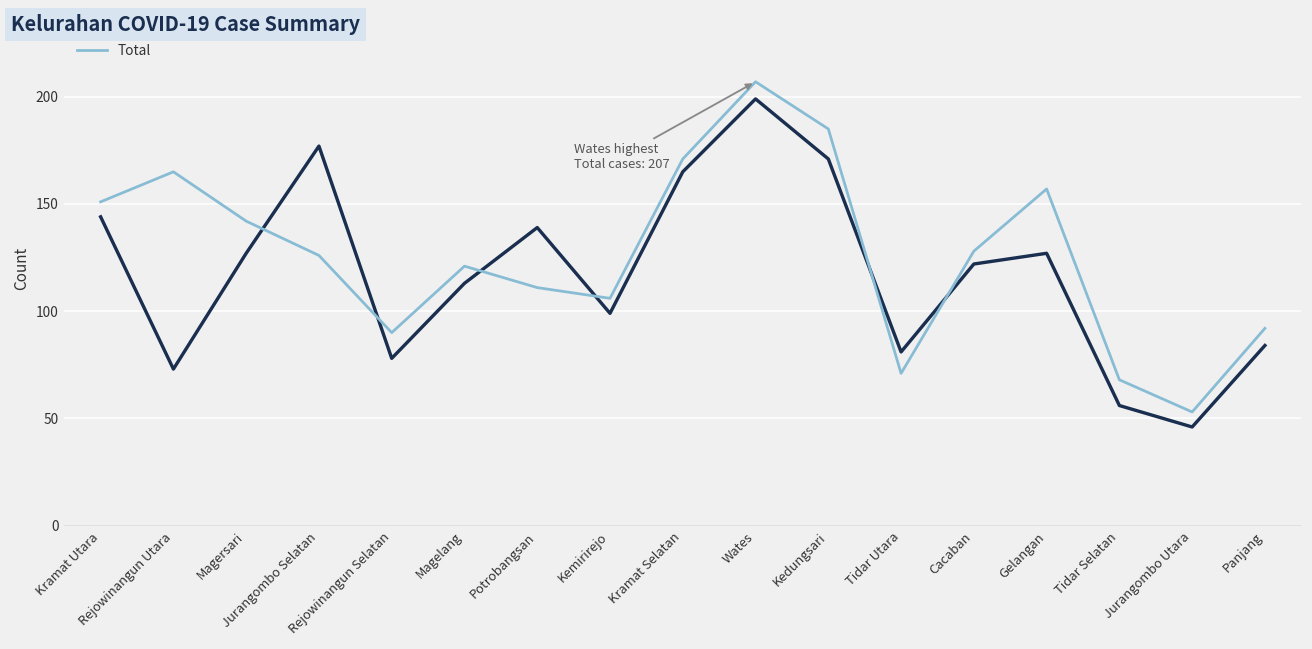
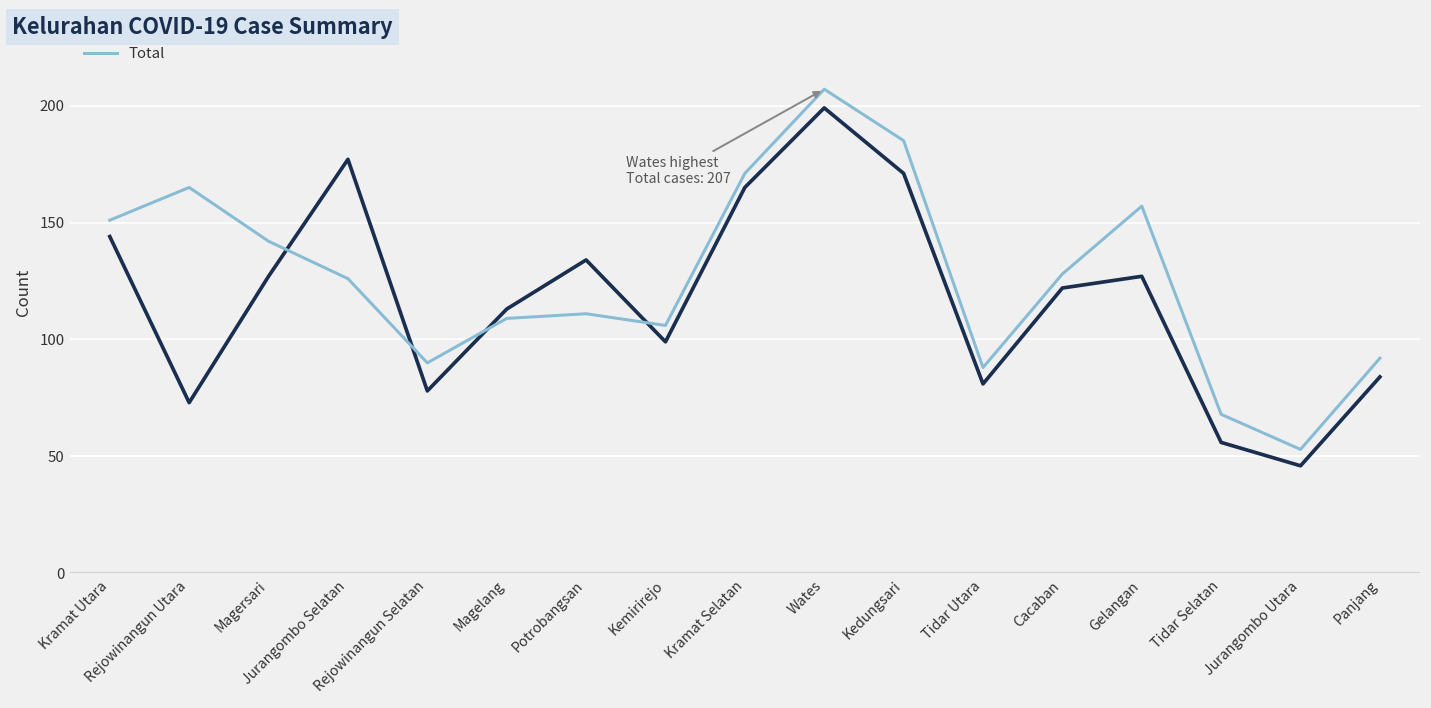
  {
    "Sembuh": {
      "Kramat Utara": 144,
      "Rejowinangun Utara": 73,
      "Magersari": 127,
      "Jurangombo Selatan": 177,
      "Rejowinangun Selatan": 78,
      "Magelang": 113,
-     "Potrobangsan": 139,
+     "Potrobangsan": 134,
      "Kemirirejo": 99,
      "Kramat Selatan": 165,
      "Wates": 199,
      "Kedungsari": 171,
      "Tidar Utara": 81,
      "Cacaban": 122,
      "Gelangan": 127,
      "Tidar Selatan": 56,
      "Jurangombo Utara": 46,
      "Panjang": 84
    },
    "Total": {
      "Kramat Utara": 151,
      "Rejowinangun Utara": 165,
      "Magersari": 142,
      "Jurangombo Selatan": 126,
      "Rejowinangun Selatan": 90,
-     "Magelang": 121,
+     "Magelang": 109,
      "Potrobangsan": 111,
      "Kemirirejo": 106,
      "Wates": 207,
      "Kedungsari": 185,
-     "Tidar Utara": 71,
+     "Tidar Utara": 88,
      "Cacaban": 128,
      "Gelangan": 157,
      "Tidar Selatan": 68,
      "Jurangombo Utara": 53,
      "Panjang": 92
    }
  }
